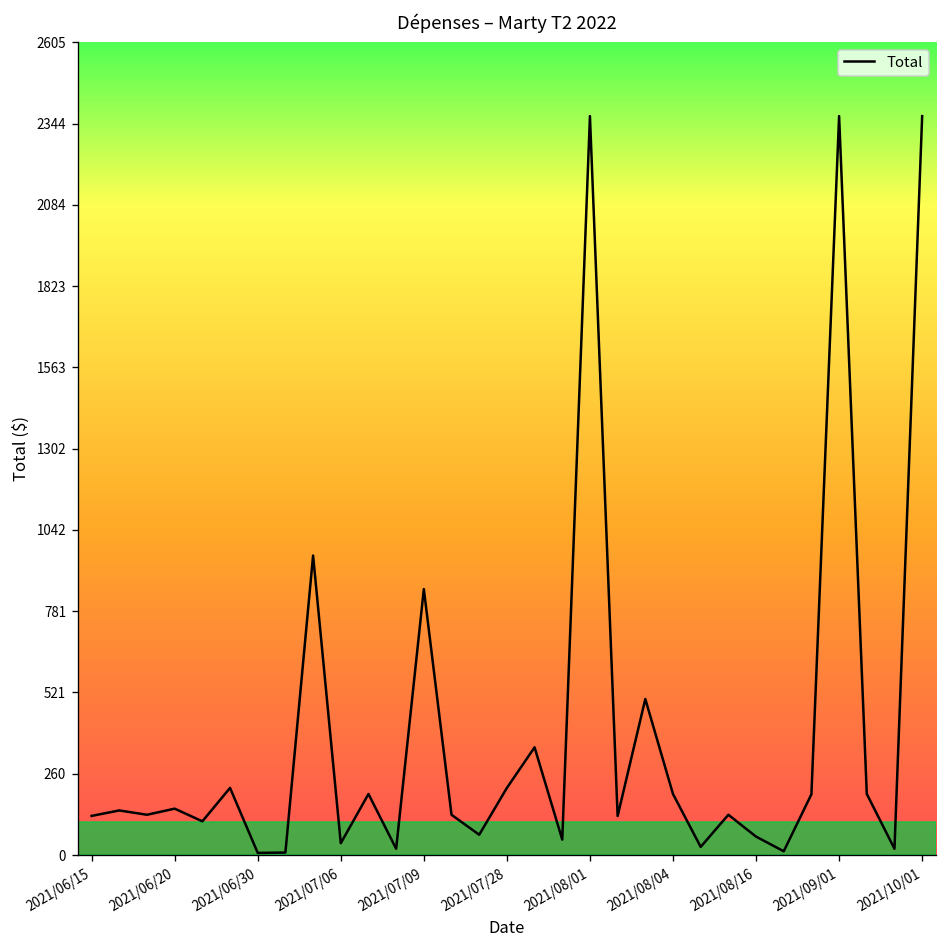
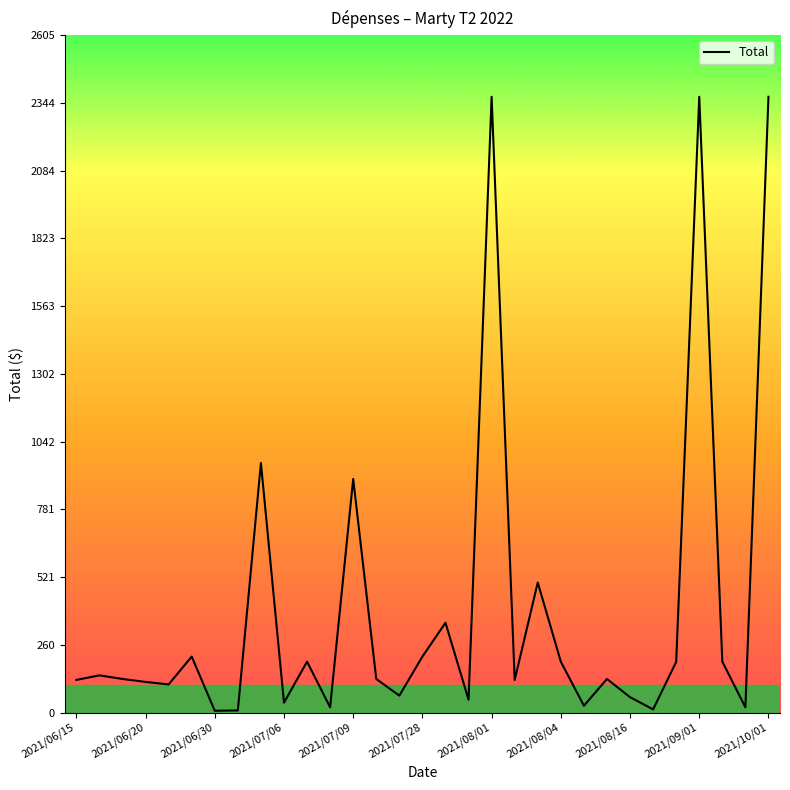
  {
    "2021/06/15": 130,
-   "2021/06/20": 150,
-   "2021/07/09": 850,
+   "2021/06/20": 120,
+   "2021/07/09": 900,
    "2021/07/28": 220,
    "2021/09/01": 2370,
    "2021/10/01": 2370
  }
